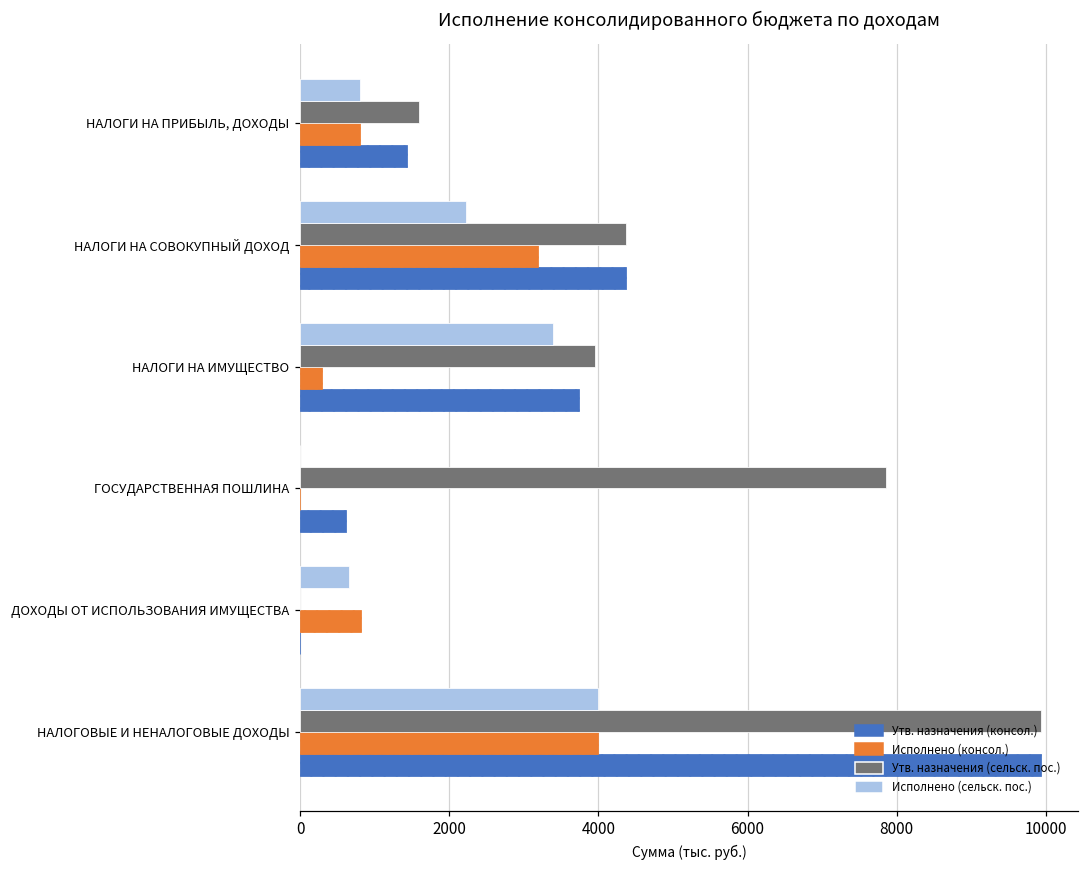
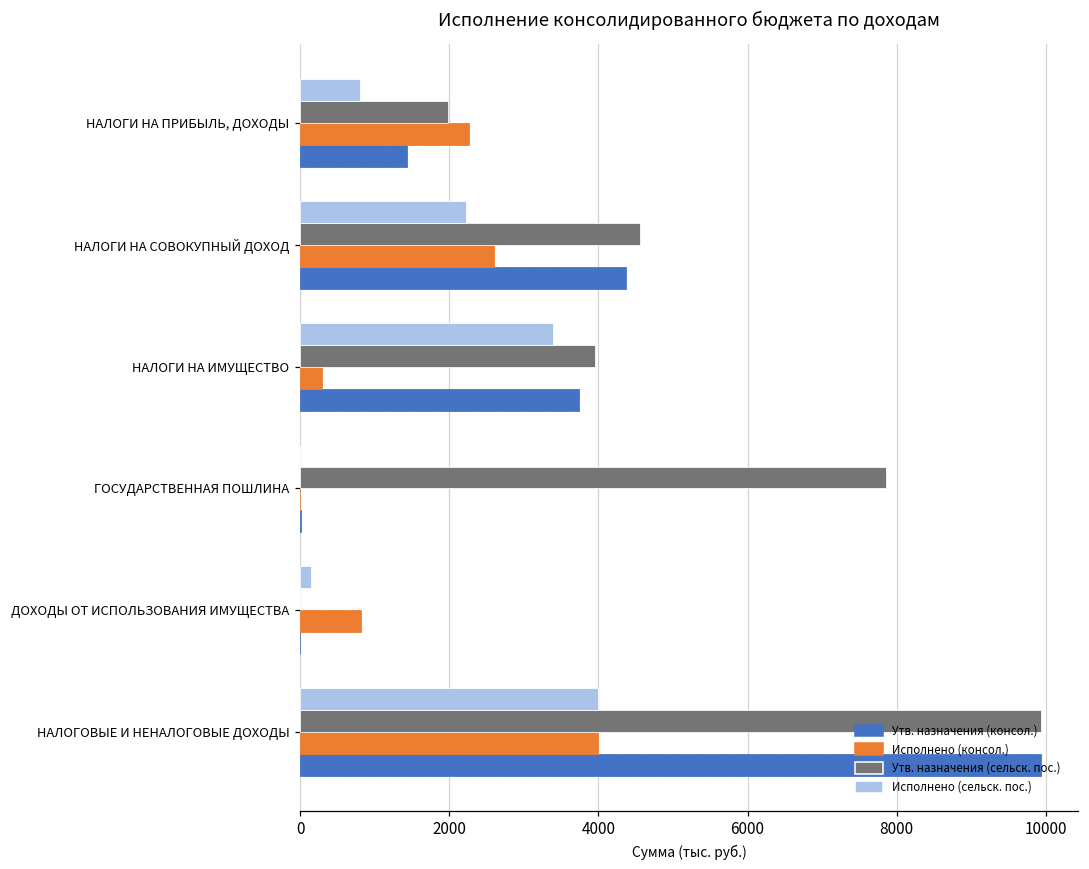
  {
    "Утв. назначения (консол.)": {
      "НАЛОГИ НА ПРИБЫЛЬ, ДОХОДЫ": 1400,
      "НАЛОГИ НА СОВОКУПНЫЙ ДОХОД": 4400,
      "НАЛОГИ НА ИМУЩЕСТВО": 3700,
-     "ГОСУДАРСТВЕННАЯ ПОШЛИНА": 600,
+     "ГОСУДАРСТВЕННАЯ ПОШЛИНА": 0,
      "ДОХОДЫ ОТ ИСПОЛЬЗОВАНИЯ ИМУЩЕСТВА": 0,
      "НАЛОГОВЫЕ И НЕНАЛОГОВЫЕ ДОХОДЫ": 9900
    },
    "Исполнено (консол.)": {
-     "НАЛОГИ НА ПРИБЫЛЬ, ДОХОДЫ": 800,
-     "НАЛОГИ НА СОВОКУПНЫЙ ДОХОД": 3200,
+     "НАЛОГИ НА ПРИБЫЛЬ, ДОХОДЫ": 2300,
+     "НАЛОГИ НА СОВОКУПНЫЙ ДОХОД": 2600,
      "НАЛОГИ НА ИМУЩЕСТВО": 300,
      "ДОХОДЫ ОТ ИСПОЛЬЗОВАНИЯ ИМУЩЕСТВА": 800,
      "НАЛОГОВЫЕ И НЕНАЛОГОВЫЕ ДОХОДЫ": 4000
    },
    "Утв. назначения (сельск. пос.)": {
-     "НАЛОГИ НА ПРИБЫЛЬ, ДОХОДЫ": 1600,
-     "НАЛОГИ НА СОВОКУПНЫЙ ДОХОД": 4400,
+     "НАЛОГИ НА ПРИБЫЛЬ, ДОХОДЫ": 2000,
+     "НАЛОГИ НА СОВОКУПНЫЙ ДОХОД": 4600,
      "НАЛОГИ НА ИМУЩЕСТВО": 4000,
      "ГОСУДАРСТВЕННАЯ ПОШЛИНА": 7900,
      "ДОХОДЫ ОТ ИСПОЛЬЗОВАНИЯ ИМУЩЕСТВА": 0,
      "НАЛОГОВЫЕ И НЕНАЛОГОВЫЕ ДОХОДЫ": 9900
    },
    "Исполнено (сельск. пос.)": {
      "НАЛОГИ НА ПРИБЫЛЬ, ДОХОДЫ": 800,
      "НАЛОГИ НА СОВОКУПНЫЙ ДОХОД": 2200,
      "НАЛОГИ НА ИМУЩЕСТВО": 3400,
-     "ДОХОДЫ ОТ ИСПОЛЬЗОВАНИЯ ИМУЩЕСТВА": 700,
+     "ДОХОДЫ ОТ ИСПОЛЬЗОВАНИЯ ИМУЩЕСТВА": 100,
      "НАЛОГОВЫЕ И НЕНАЛОГОВЫЕ ДОХОДЫ": 4000
    }
  }
